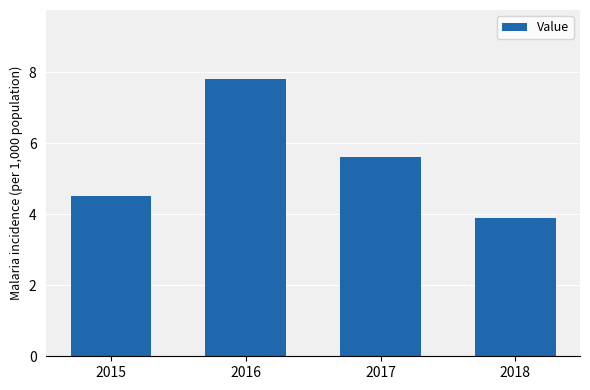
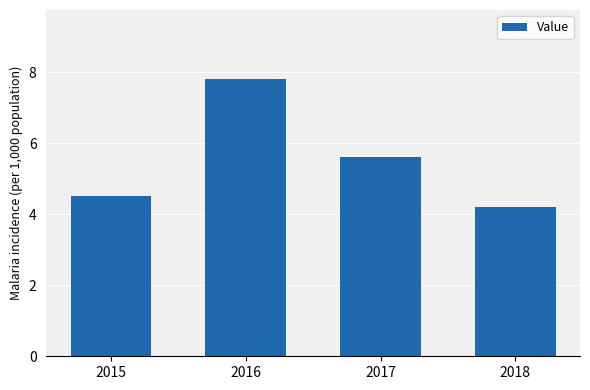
  {
    "2015": 4.5,
    "2016": 7.8,
    "2017": 5.6,
-   "2018": 3.9
+   "2018": 4.2
  }
